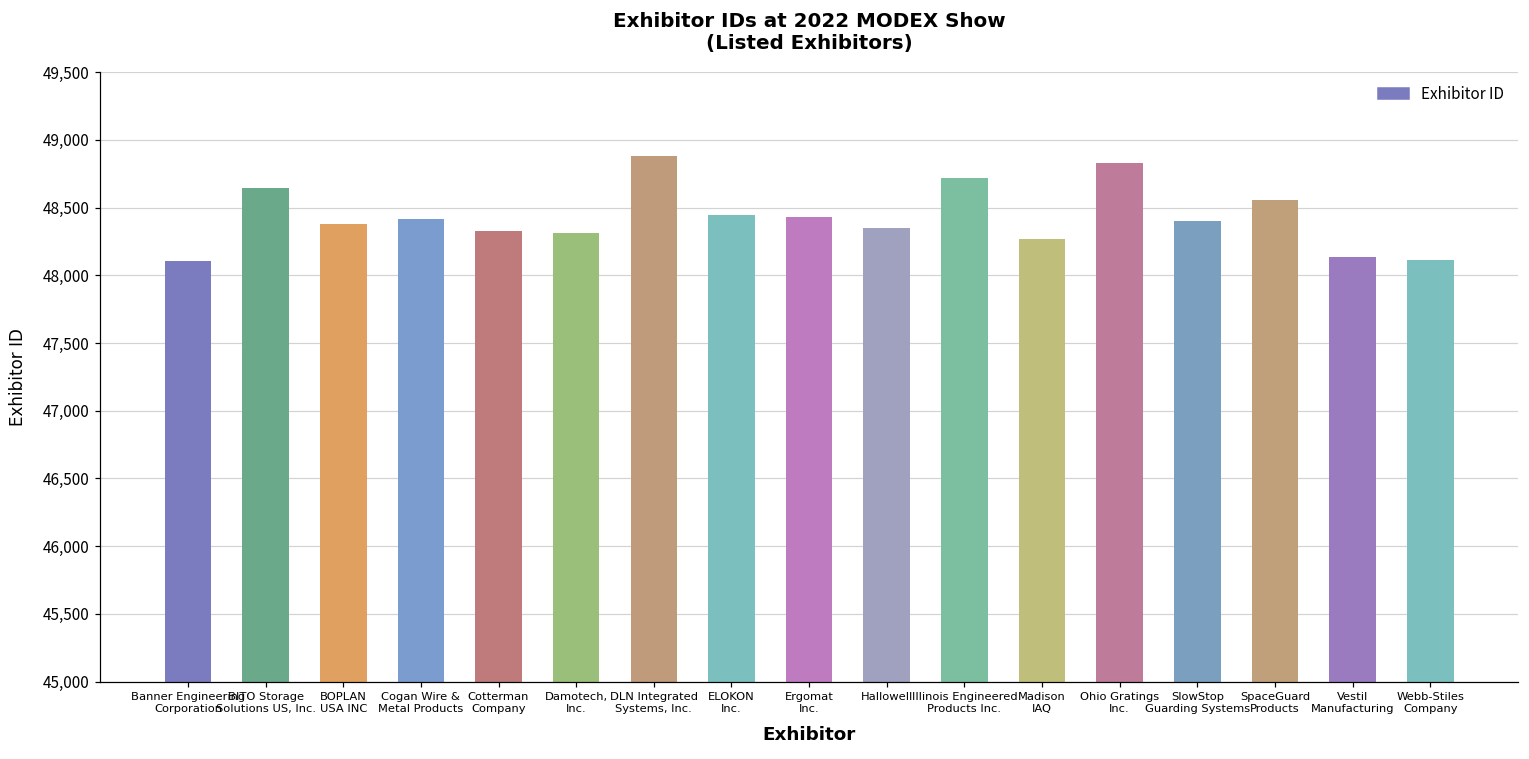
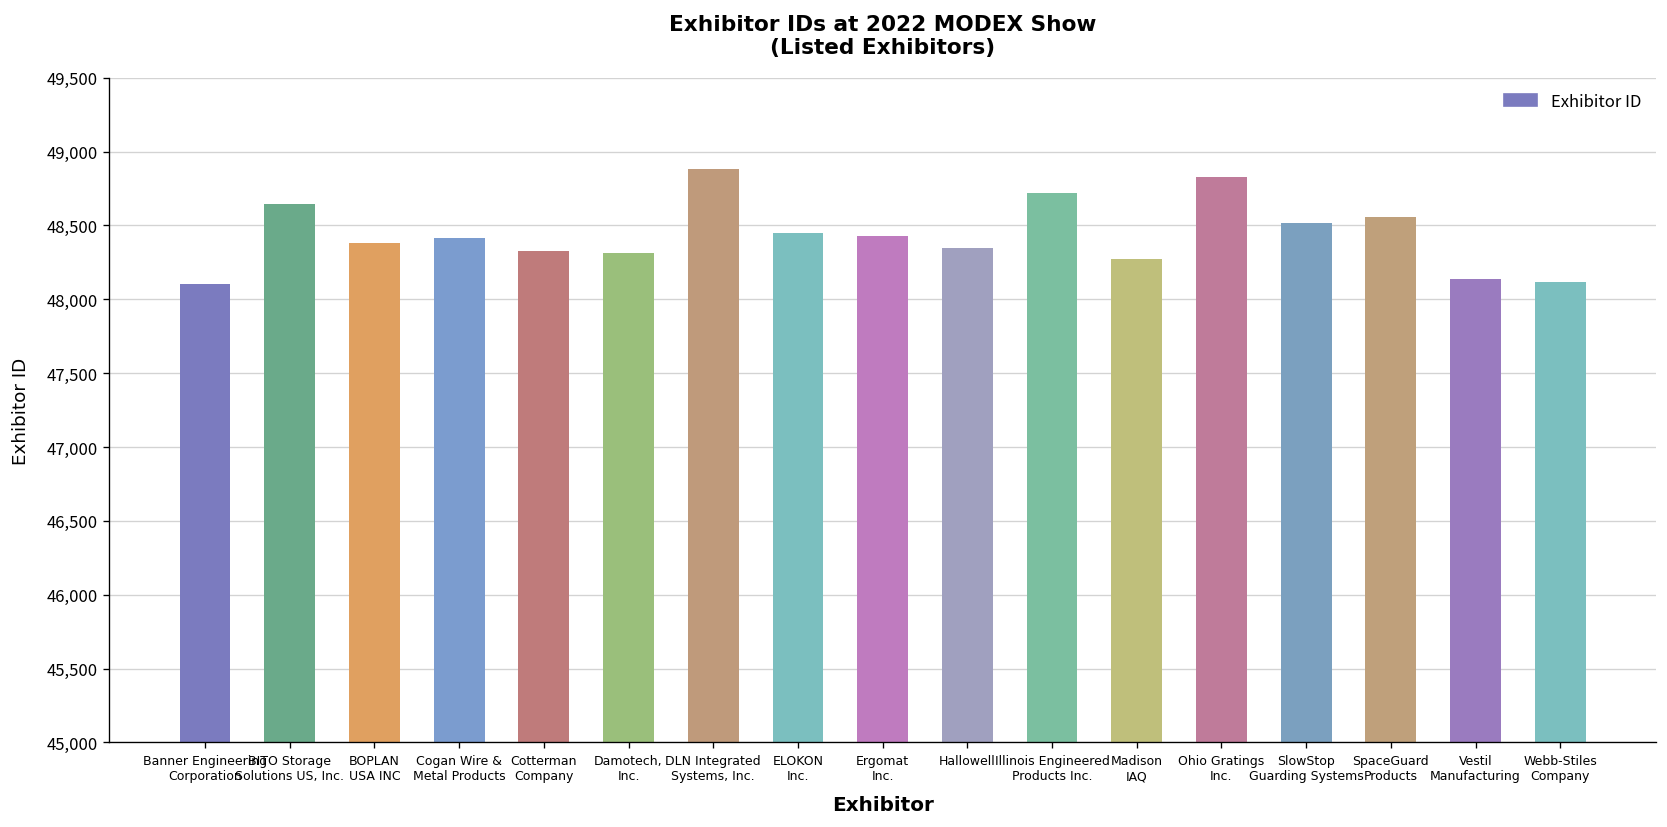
  {
    "BOPLAN USA INC": "48,380",
    "Cogan Wire & Metal Products": "48,420",
    "Cotterman Company": "48,330",
    "Damotech, Inc.": "48,310",
    "DLN Integrated Systems, Inc.": "48,880",
    "ELOKON Inc.": "48,450",
    "Ergomat Inc.": "48,430",
    "Hallowell": "48,350",
    "Illinois Engineered Products Inc.": "48,720",
    "Madison IAQ": "48,270",
-   "SlowStop Guarding Systems": "48,400",
+   "SlowStop Guarding Systems": "48,510",
    "SpaceGuard Products": "48,560",
    "Vestil Manufacturing": "48,140",
    "Webb-Stiles Company": "48,120"
  }
